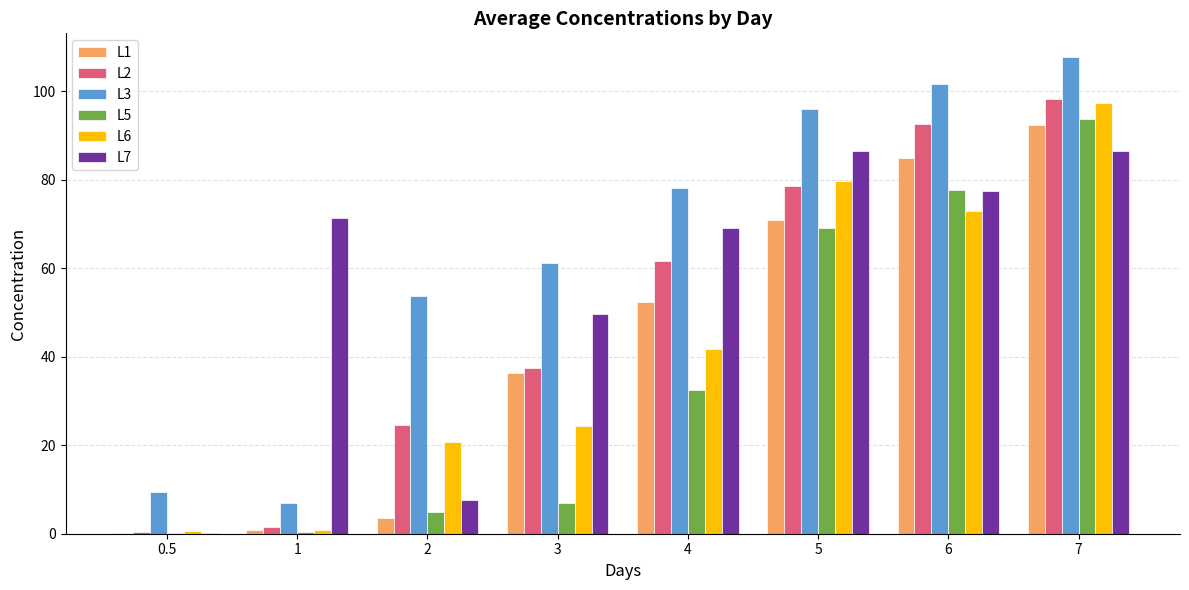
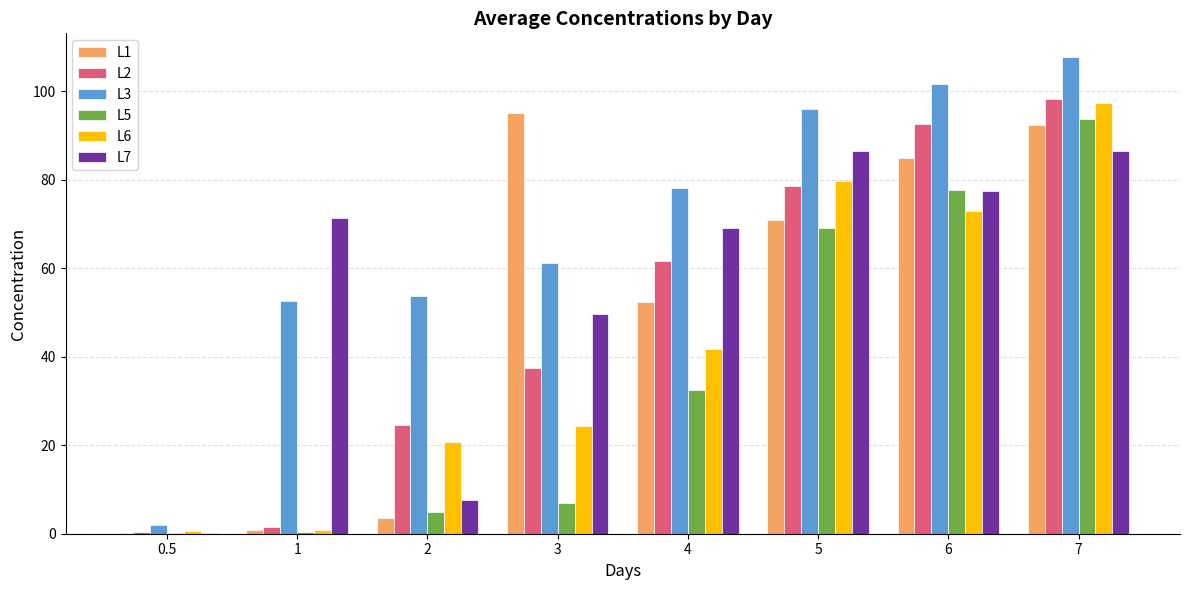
  {
    "L1": {
      "1": 1,
      "2": 4,
-     "3": 36,
+     "3": 95,
      "4": 52,
      "5": 71,
      "6": 85,
      "7": 92
    },
    "L2": {
      "1": 2,
      "2": 25,
      "3": 37,
      "4": 62,
      "5": 79,
      "6": 93,
      "7": 98
    },
    "L3": {
-     "0.5": 9,
-     "1": 7,
+     "0.5": 2,
+     "1": 53,
      "2": 54,
      "3": 61,
      "4": 78,
      "5": 96,
      "6": 102,
      "7": 108
    },
    "L5": {
      "2": 5,
      "3": 7,
      "4": 33,
      "5": 69,
      "6": 78,
      "7": 94
    },
    "L6": {
      "1": 1,
      "2": 21,
      "3": 24,
      "4": 42,
      "5": 80,
      "6": 73,
      "7": 97
    },
    "L7": {
      "1": 71,
      "2": 8,
      "3": 50,
      "4": 69,
      "5": 87,
      "6": 77,
      "7": 86
    }
  }
